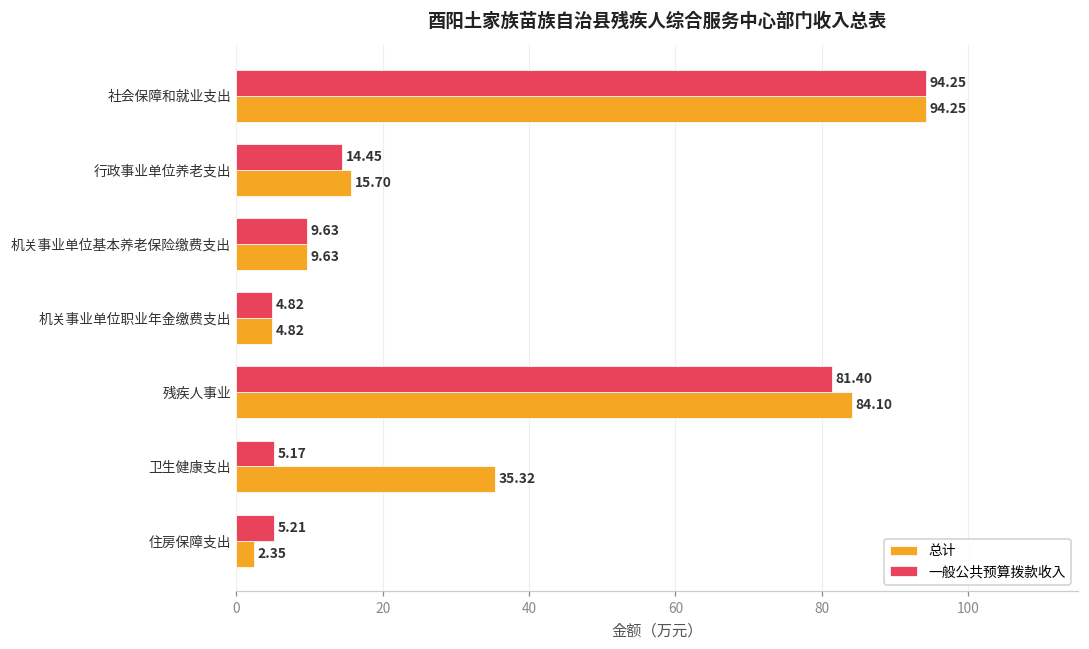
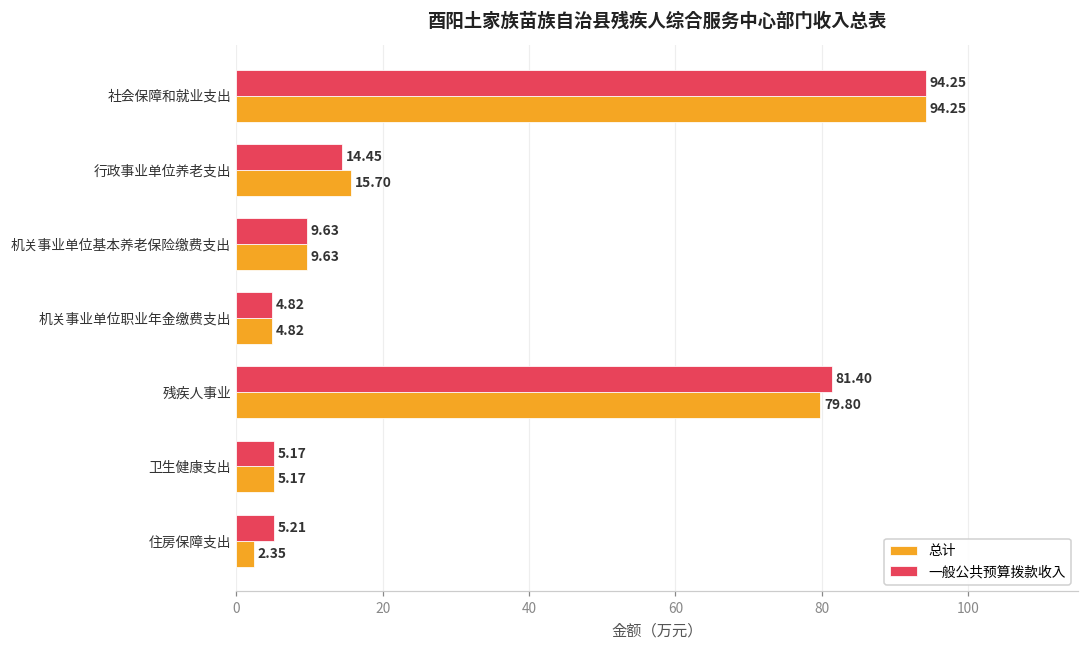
  {
    "总计": {
      "社会保障和就业支出": 94.25,
      "行政事业单位养老支出": 15.70,
      "机关事业单位基本养老保险缴费支出": 9.63,
      "机关事业单位职业年金缴费支出": 4.82,
-     "残疾人事业": 84.10,
-     "卫生健康支出": 35.32,
+     "残疾人事业": 79.80,
+     "卫生健康支出": 5.17,
      "住房保障支出": 2.35
    },
    "一般公共预算拨款收入": {
      "社会保障和就业支出": 94.25,
      "行政事业单位养老支出": 14.45,
      "机关事业单位基本养老保险缴费支出": 9.63,
      "机关事业单位职业年金缴费支出": 4.82,
      "残疾人事业": 81.40,
      "卫生健康支出": 5.17,
      "住房保障支出": 5.21
    }
  }
